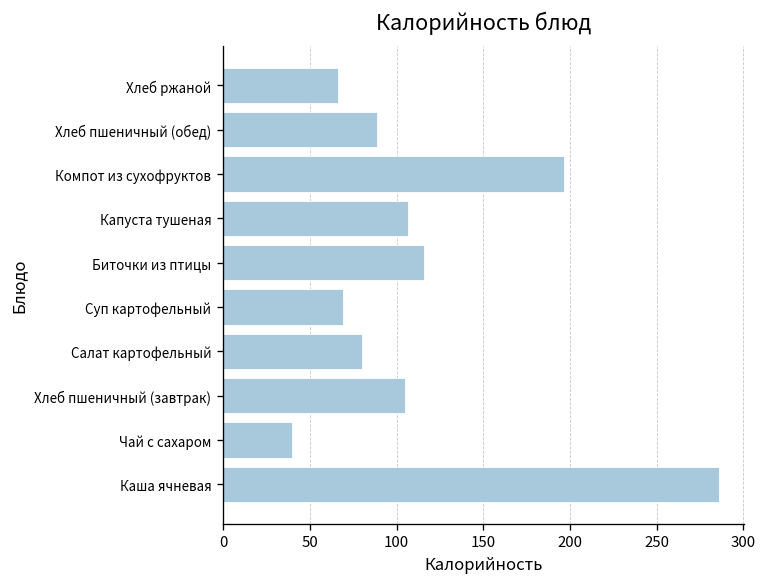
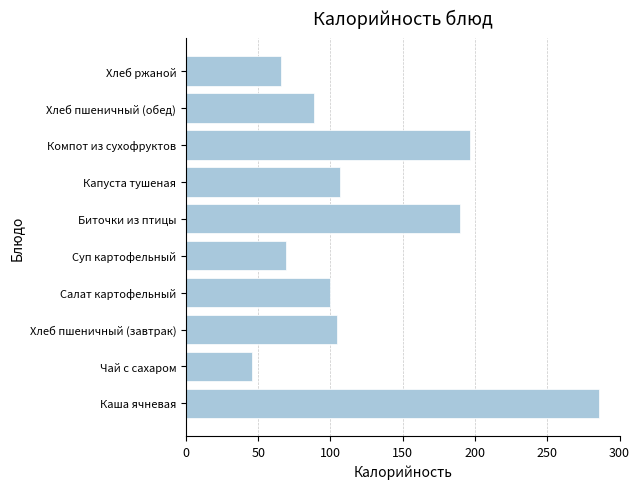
  {
    "Хлеб ржаной": 66,
    "Хлеб пшеничный (обед)": 89,
    "Компот из сухофруктов": 196,
    "Капуста тушеная": 107,
-   "Биточки из птицы": 116,
+   "Биточки из птицы": 190,
    "Суп картофельный": 69,
-   "Салат картофельный": 80,
+   "Салат картофельный": 100,
    "Хлеб пшеничный (завтрак)": 105,
-   "Чай с сахаром": 40,
+   "Чай с сахаром": 46,
    "Каша ячневая": 286
  }
